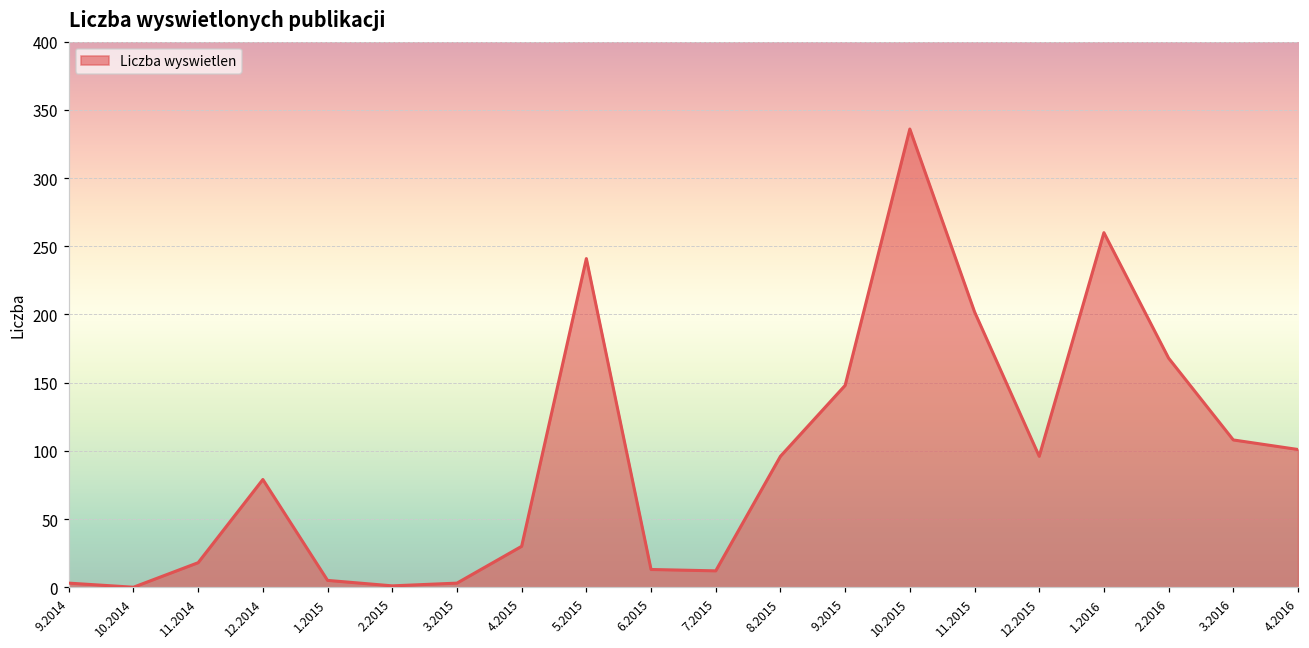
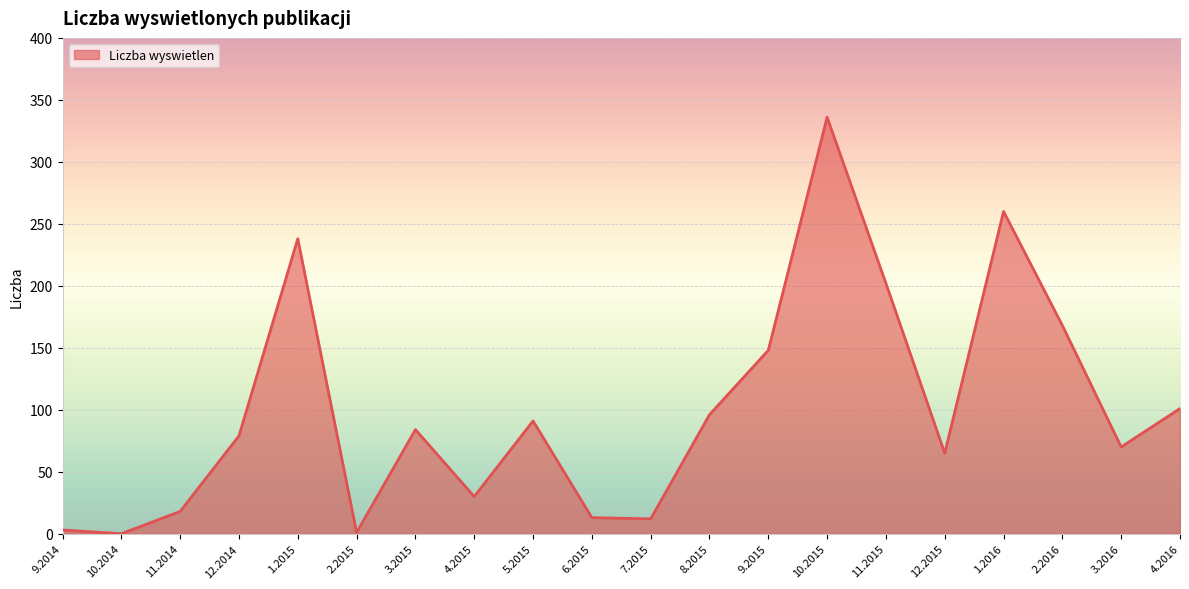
  {
    "9.2014": 3,
    "10.2014": 0,
    "11.2014": 18,
    "12.2014": 79,
-   "1.2015": 5,
+   "1.2015": 238,
    "2.2015": 1,
-   "3.2015": 3,
+   "3.2015": 84,
    "4.2015": 30,
-   "5.2015": 241,
+   "5.2015": 91,
    "6.2015": 13,
    "7.2015": 12,
    "8.2015": 96,
    "9.2015": 148,
    "10.2015": 336,
    "11.2015": 202,
-   "12.2015": 96,
+   "12.2015": 65,
    "1.2016": 260,
    "2.2016": 168,
-   "3.2016": 108,
+   "3.2016": 70,
    "4.2016": 101
  }
